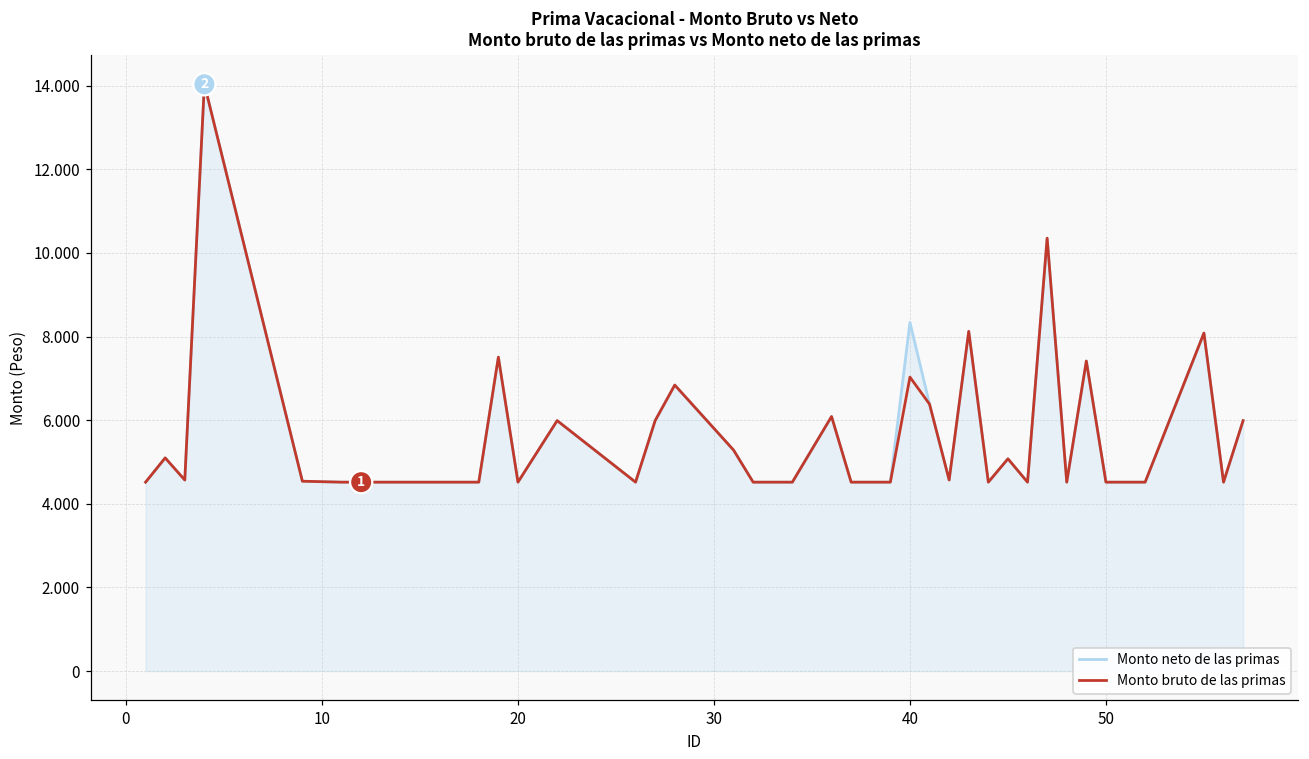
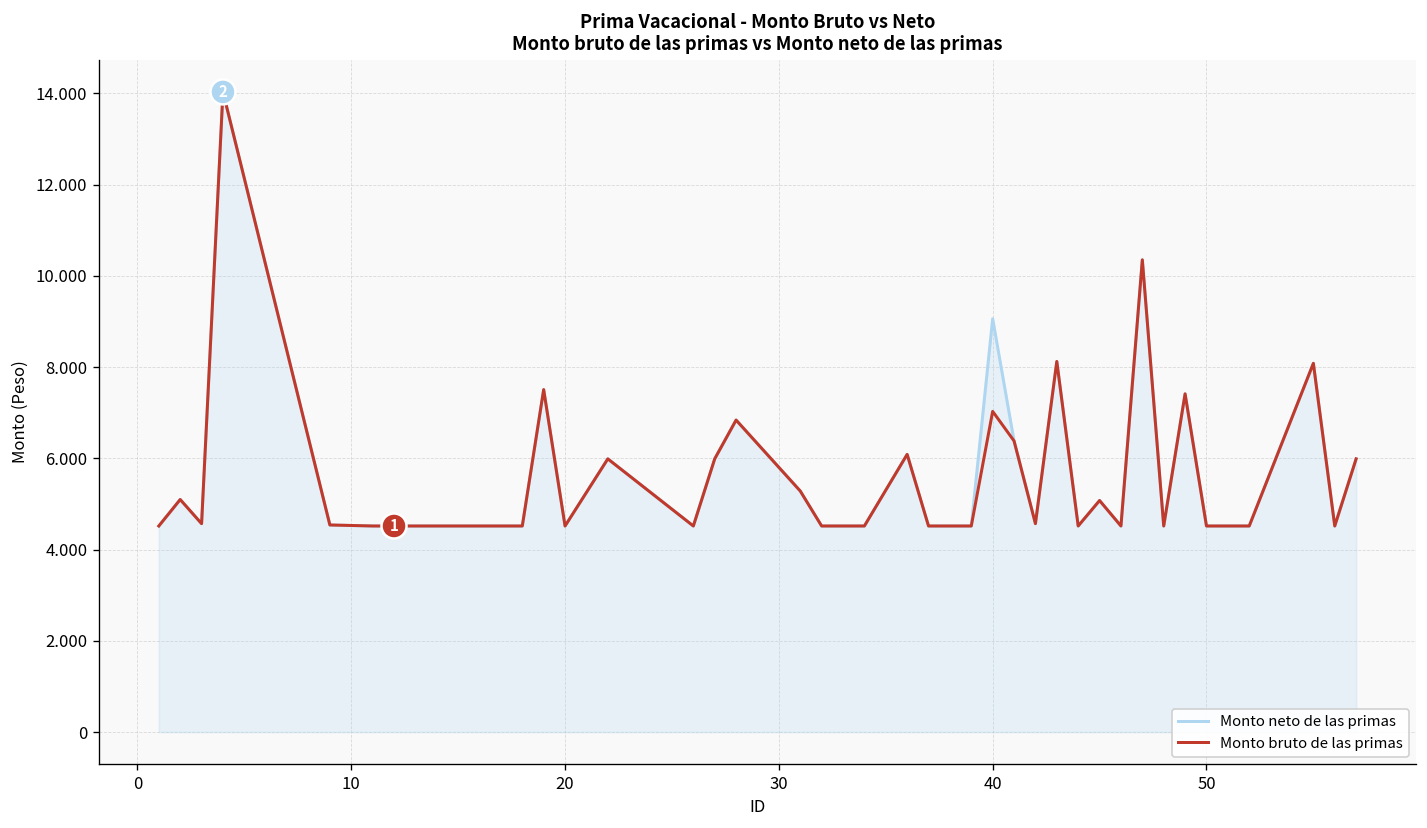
  {
    "Monto neto de las primas": {
-     "40": 8.3
+     "40": 9.1
    },
    "Monto bruto de las primas": {
      "40": 7.0
    }
  }
